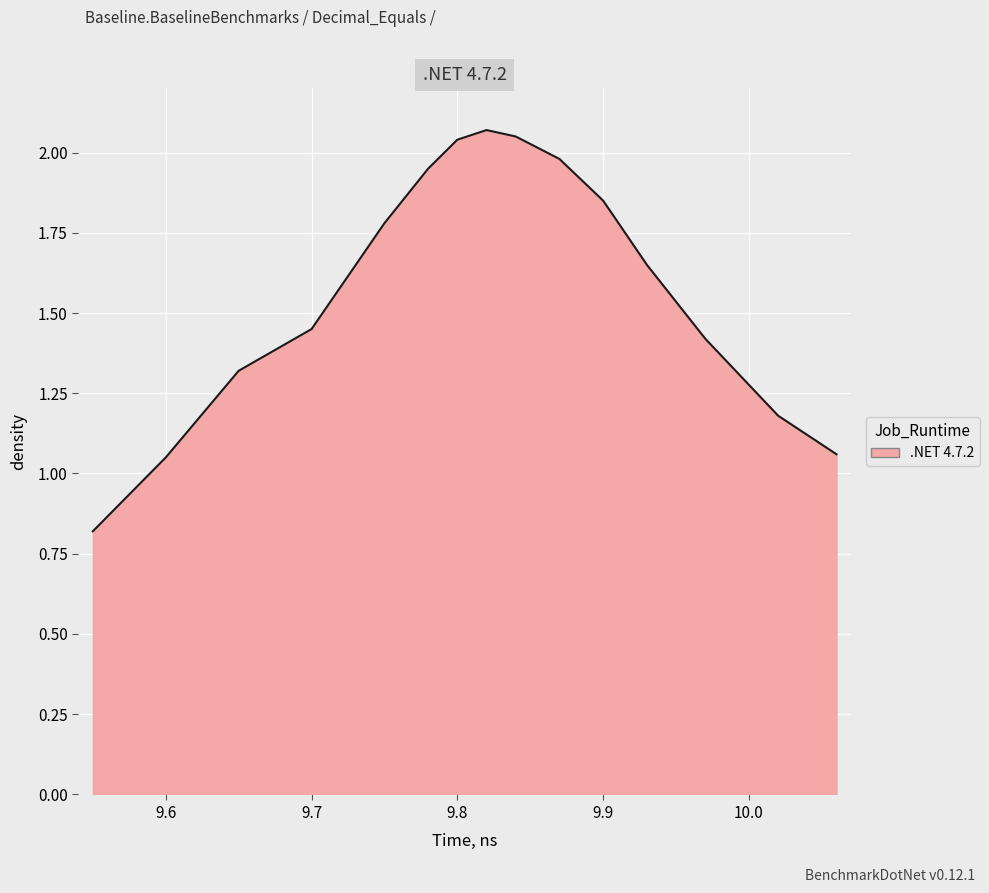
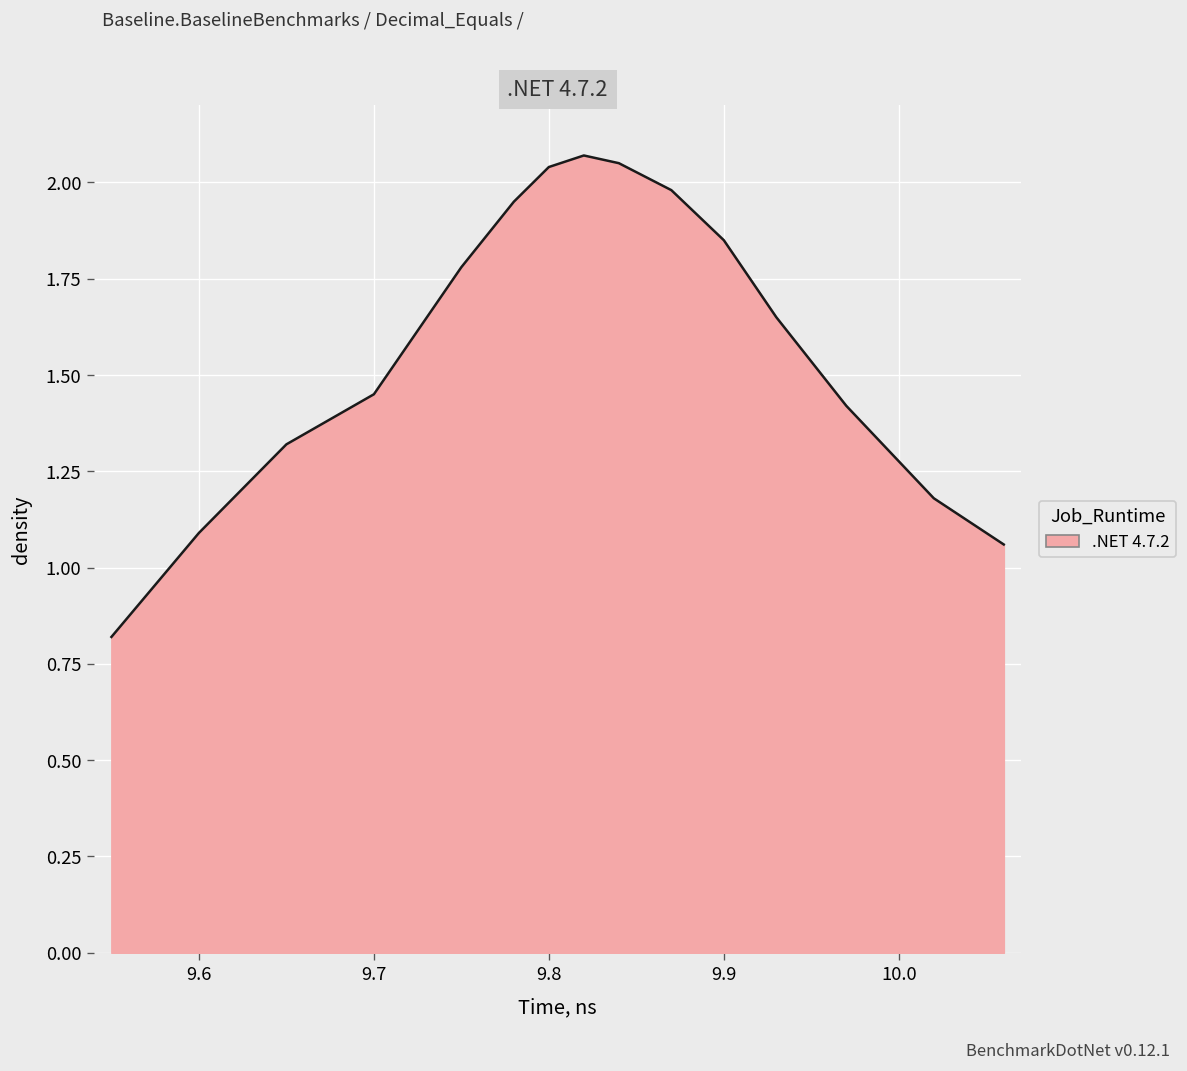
  {
-   "9.6": 1.05,
+   "9.6": 1.09,
    "9.7": 1.45,
    "9.8": 2.04,
    "9.9": 1.85
  }
